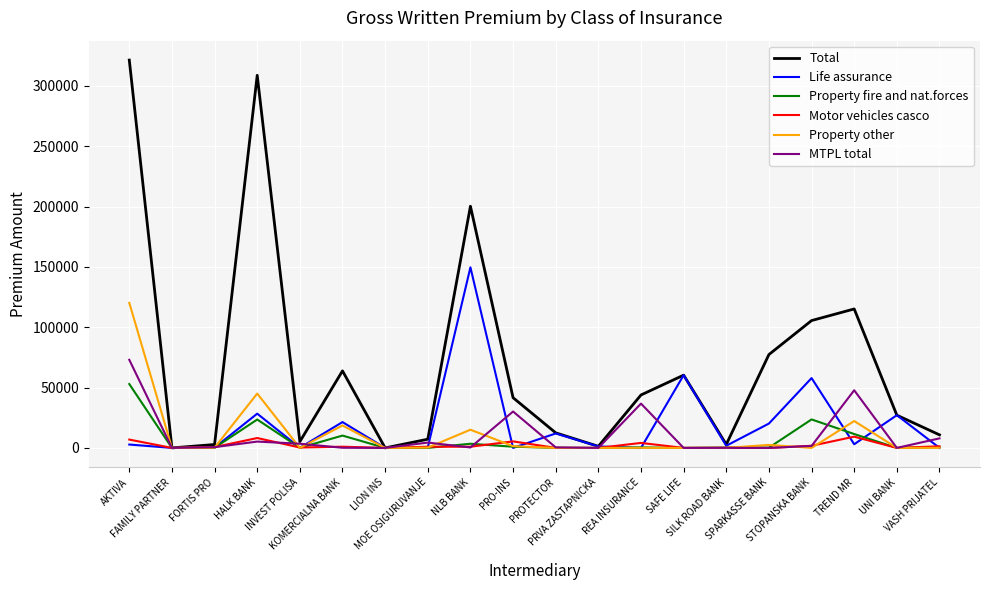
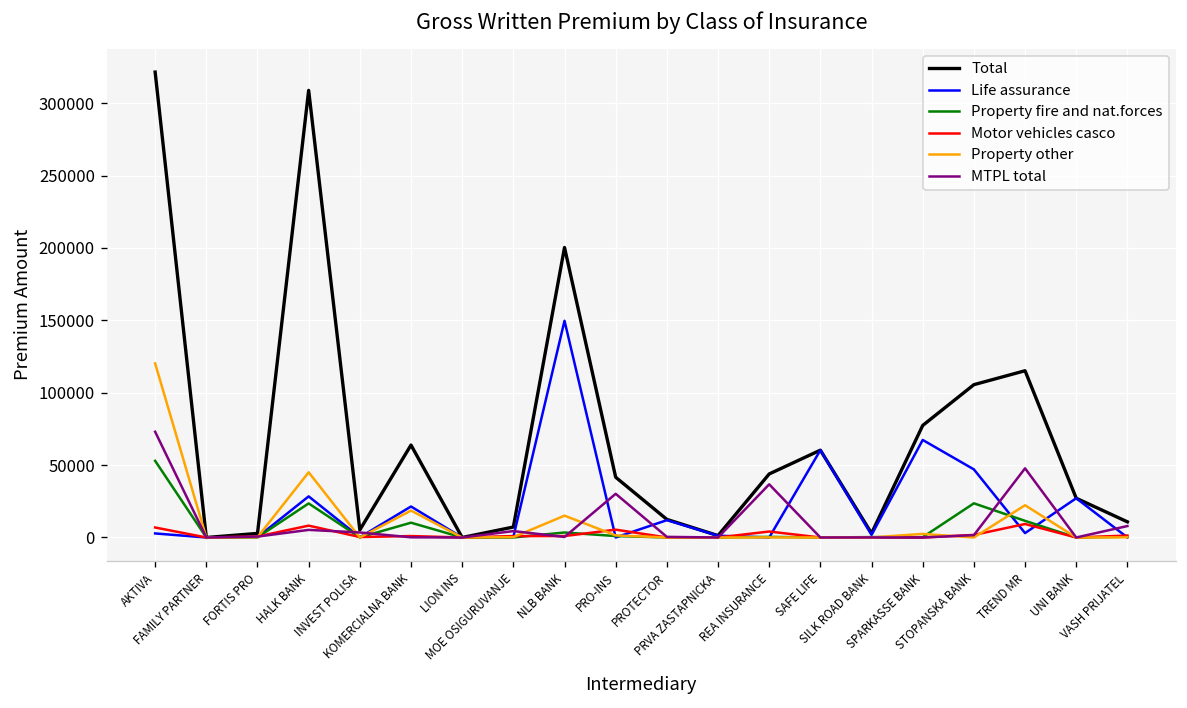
  {
    "Total": {
      "AKTIVA": 321000,
      "FORTIS PRO": 3000,
      "HALK BANK": 309000,
      "KOMERCIALNA BANK": 64000,
      "MOE OSIGURUVANJE": 7000,
      "NLB BANK": 200000,
      "PRO-INS": 42000,
      "REA INSURANCE": 44000,
      "SPARKASSE BANK": 77000,
      "STOPANSKA BANK": 106000,
      "TREND MR": 115000,
      "VASH PRIJATEL": 11000
    },
    "Life assurance": {
      "AKTIVA": 3000,
      "HALK BANK": 28000,
      "KOMERCIALNA BANK": 21000,
      "NLB BANK": 150000,
-     "SPARKASSE BANK": 20000,
-     "STOPANSKA BANK": 58000,
+     "SPARKASSE BANK": 67000,
+     "STOPANSKA BANK": 47000,
      "TREND MR": 3000
    },
    "Property fire and nat.forces": {
      "AKTIVA": 53000,
      "HALK BANK": 24000,
      "KOMERCIALNA BANK": 10000,
      "NLB BANK": 3000,
      "STOPANSKA BANK": 24000,
      "TREND MR": 11000
    },
    "Motor vehicles casco": {
      "AKTIVA": 7000,
      "HALK BANK": 8000,
      "PRO-INS": 5000,
      "REA INSURANCE": 4000,
      "TREND MR": 9000
    },
    "Property other": {
      "AKTIVA": 120000,
      "HALK BANK": 45000,
      "KOMERCIALNA BANK": 19000,
      "NLB BANK": 15000,
      "SPARKASSE BANK": 2000,
      "TREND MR": 22000
    },
    "MTPL total": {
      "AKTIVA": 73000,
      "HALK BANK": 5000,
      "MOE OSIGURUVANJE": 4000,
      "PRO-INS": 30000,
      "REA INSURANCE": 37000,
      "TREND MR": 48000,
      "VASH PRIJATEL": 8000
    }
  }
